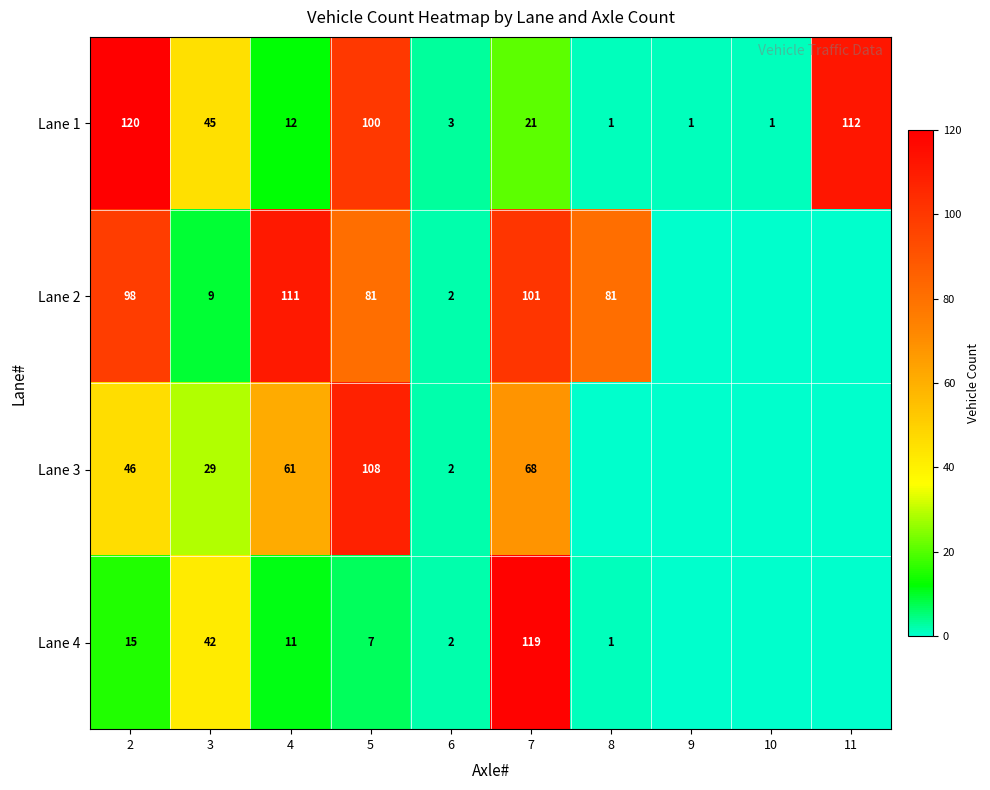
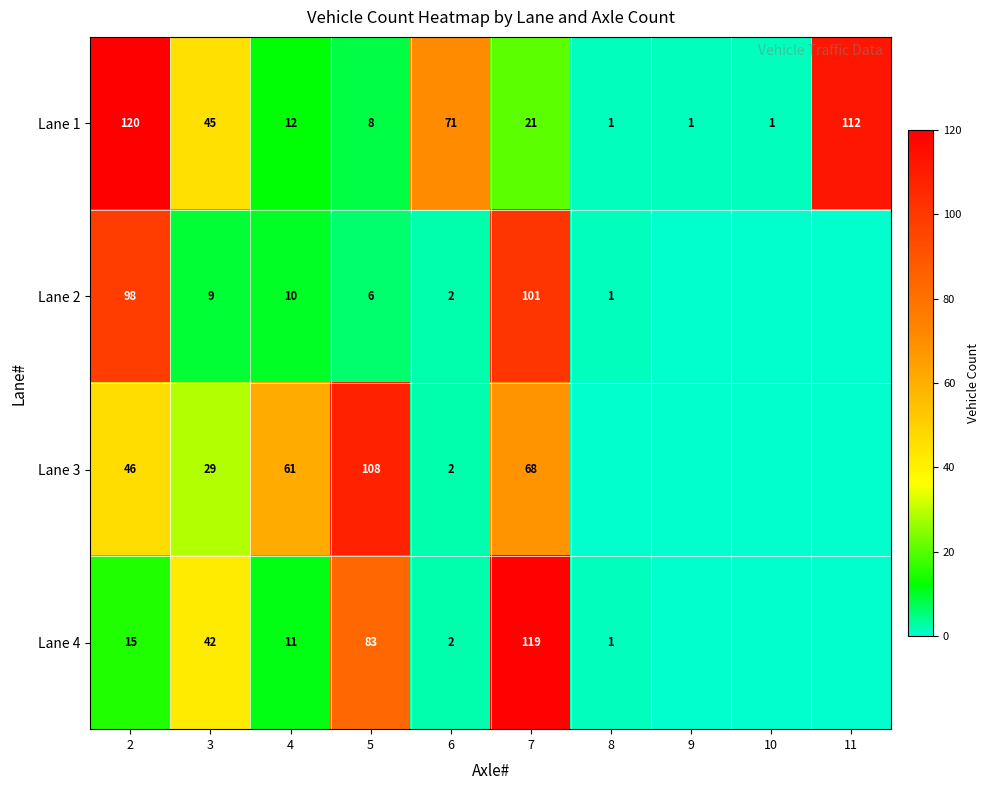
  {
    "Lane 1": {
      "2": 120,
      "3": 45,
      "4": 12,
-     "5": 100,
-     "6": 3,
+     "5": 8,
+     "6": 71,
      "7": 21,
      "8": 1,
      "9": 1,
      "10": 1
    },
    "Lane 2": {
      "2": 98,
      "3": 9,
-     "4": 111,
-     "5": 81,
+     "4": 10,
+     "5": 6,
      "6": 2,
      "7": 101,
-     "8": 81
+     "8": 1
    },
    "Lane 3": {
      "2": 46,
      "3": 29,
      "4": 61,
      "5": 108,
      "6": 2,
      "7": 68
    },
    "Lane 4": {
      "2": 15,
      "3": 42,
      "4": 11,
-     "5": 7,
+     "5": 83,
      "6": 2,
      "7": 119,
      "8": 1
    }
  }
